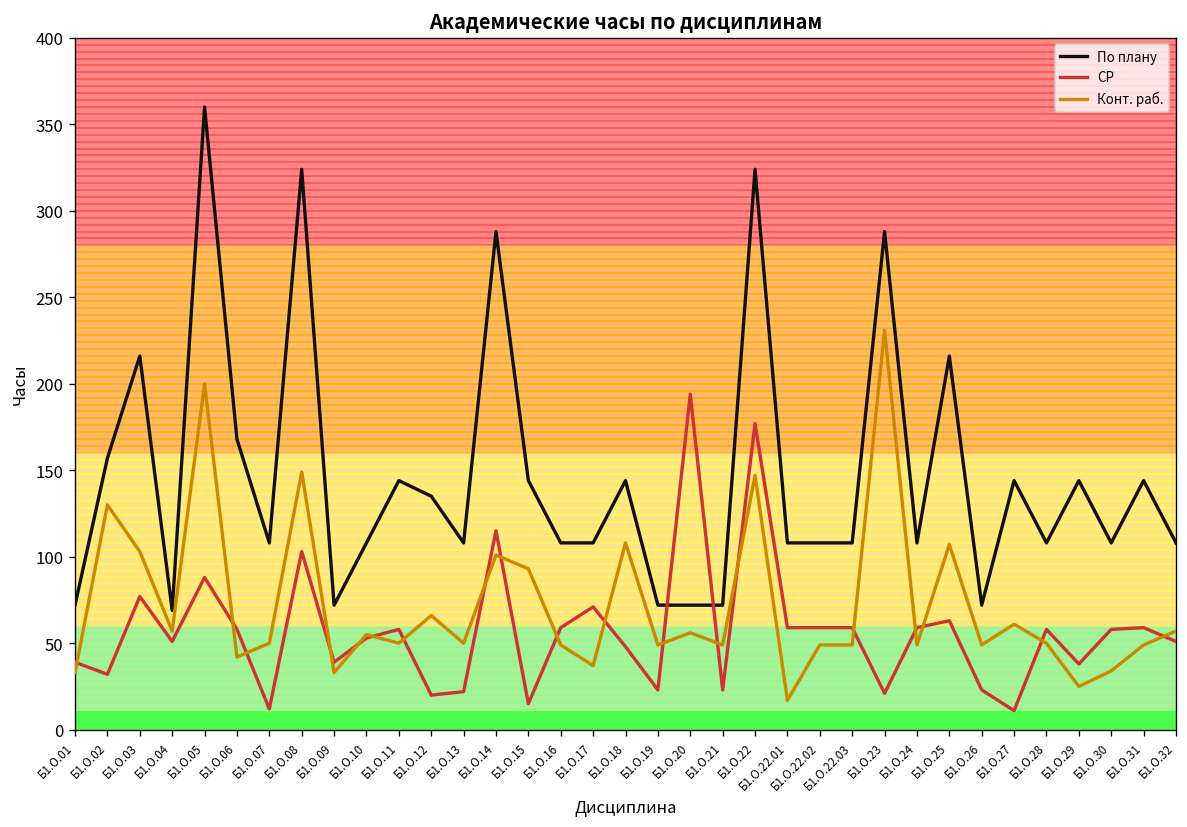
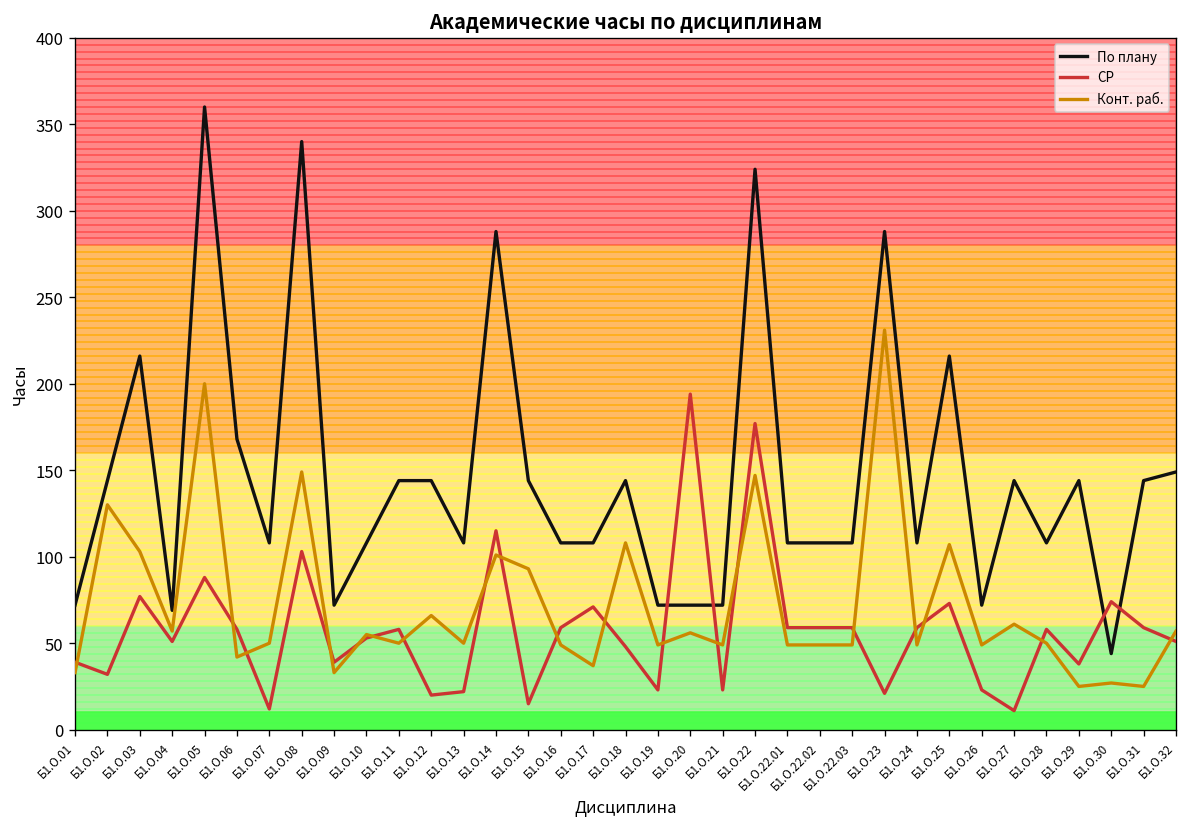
  {
    "По плану": {
      "Б1.О.01": 72,
-     "Б1.О.02": 157,
+     "Б1.О.02": 144,
      "Б1.О.03": 216,
      "Б1.О.04": 69,
      "Б1.О.05": 360,
      "Б1.О.06": 168,
      "Б1.О.07": 108,
-     "Б1.О.08": 324,
+     "Б1.О.08": 340,
      "Б1.О.09": 72,
      "Б1.О.10": 108,
      "Б1.О.11": 144,
-     "Б1.О.12": 135,
+     "Б1.О.12": 144,
      "Б1.О.13": 108,
      "Б1.О.14": 288,
      "Б1.О.15": 144,
      "Б1.О.16": 108,
      "Б1.О.17": 108,
      "Б1.О.18": 144,
      "Б1.О.19": 72,
      "Б1.О.20": 72,
      "Б1.О.21": 72,
      "Б1.О.22": 324,
      "Б1.О.22.01": 108,
      "Б1.О.22.02": 108,
      "Б1.О.22.03": 108,
      "Б1.О.23": 288,
      "Б1.О.24": 108,
      "Б1.О.25": 216,
      "Б1.О.26": 72,
      "Б1.О.27": 144,
      "Б1.О.28": 108,
      "Б1.О.29": 144,
-     "Б1.О.30": 108,
+     "Б1.О.30": 44,
      "Б1.О.31": 144,
-     "Б1.О.32": 108
+     "Б1.О.32": 149
    },
    "СР": {
      "Б1.О.01": 39,
      "Б1.О.02": 32,
      "Б1.О.03": 77,
      "Б1.О.04": 51,
      "Б1.О.05": 88,
      "Б1.О.06": 58,
      "Б1.О.07": 12,
      "Б1.О.08": 103,
      "Б1.О.09": 39,
      "Б1.О.10": 53,
      "Б1.О.11": 58,
      "Б1.О.12": 20,
      "Б1.О.13": 22,
      "Б1.О.14": 115,
      "Б1.О.15": 15,
      "Б1.О.16": 59,
      "Б1.О.17": 71,
      "Б1.О.18": 48,
      "Б1.О.19": 23,
      "Б1.О.20": 194,
      "Б1.О.21": 23,
      "Б1.О.22": 177,
      "Б1.О.22.01": 59,
      "Б1.О.22.02": 59,
      "Б1.О.22.03": 59,
      "Б1.О.23": 21,
      "Б1.О.24": 59,
-     "Б1.О.25": 63,
+     "Б1.О.25": 73,
      "Б1.О.26": 23,
      "Б1.О.27": 11,
      "Б1.О.28": 58,
      "Б1.О.29": 38,
-     "Б1.О.30": 58,
+     "Б1.О.30": 74,
      "Б1.О.31": 59,
      "Б1.О.32": 51
    },
    "Конт. раб.": {
      "Б1.О.01": 33,
      "Б1.О.02": 130,
      "Б1.О.03": 103,
      "Б1.О.04": 57,
      "Б1.О.05": 200,
      "Б1.О.06": 42,
      "Б1.О.07": 50,
      "Б1.О.08": 149,
      "Б1.О.09": 33,
      "Б1.О.10": 55,
      "Б1.О.11": 50,
      "Б1.О.12": 66,
      "Б1.О.13": 50,
      "Б1.О.14": 101,
      "Б1.О.15": 93,
      "Б1.О.16": 49,
      "Б1.О.17": 37,
      "Б1.О.18": 108,
      "Б1.О.19": 49,
      "Б1.О.20": 56,
      "Б1.О.21": 49,
      "Б1.О.22": 147,
-     "Б1.О.22.01": 17,
+     "Б1.О.22.01": 49,
      "Б1.О.22.02": 49,
      "Б1.О.22.03": 49,
      "Б1.О.23": 231,
      "Б1.О.24": 49,
      "Б1.О.25": 107,
      "Б1.О.26": 49,
      "Б1.О.27": 61,
      "Б1.О.28": 50,
      "Б1.О.29": 25,
-     "Б1.О.30": 34,
-     "Б1.О.31": 49,
+     "Б1.О.30": 27,
+     "Б1.О.31": 25,
      "Б1.О.32": 57
    }
  }
